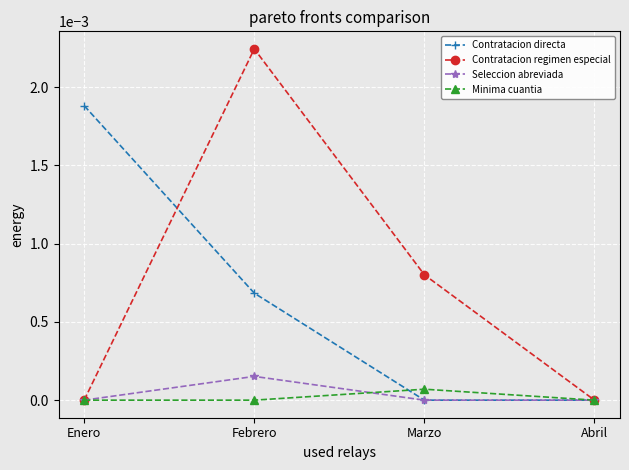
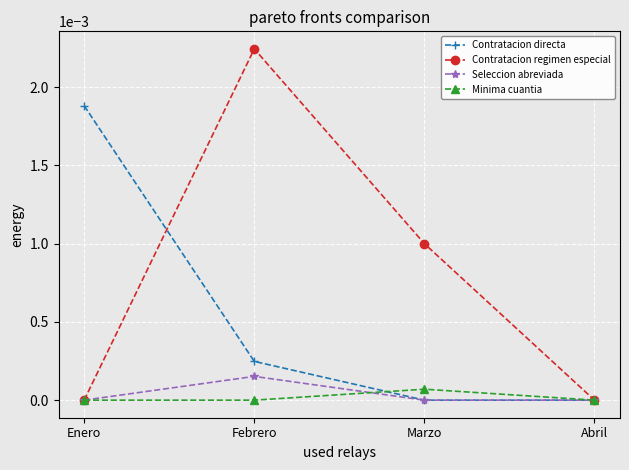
  {
    "Contratacion directa": {
      "Enero": 0.00188,
-     "Febrero": 0.00068
+     "Febrero": 0.00025
    },
    "Contratacion regimen especial": {
      "Febrero": 0.00224,
-     "Marzo": 0.00080
+     "Marzo": 0.00100
    },
    "Seleccion abreviada": {
      "Febrero": 0.00015
    },
    "Minima cuantia": {
      "Febrero": 0.00000,
      "Marzo": 0.00007
    }
  }
